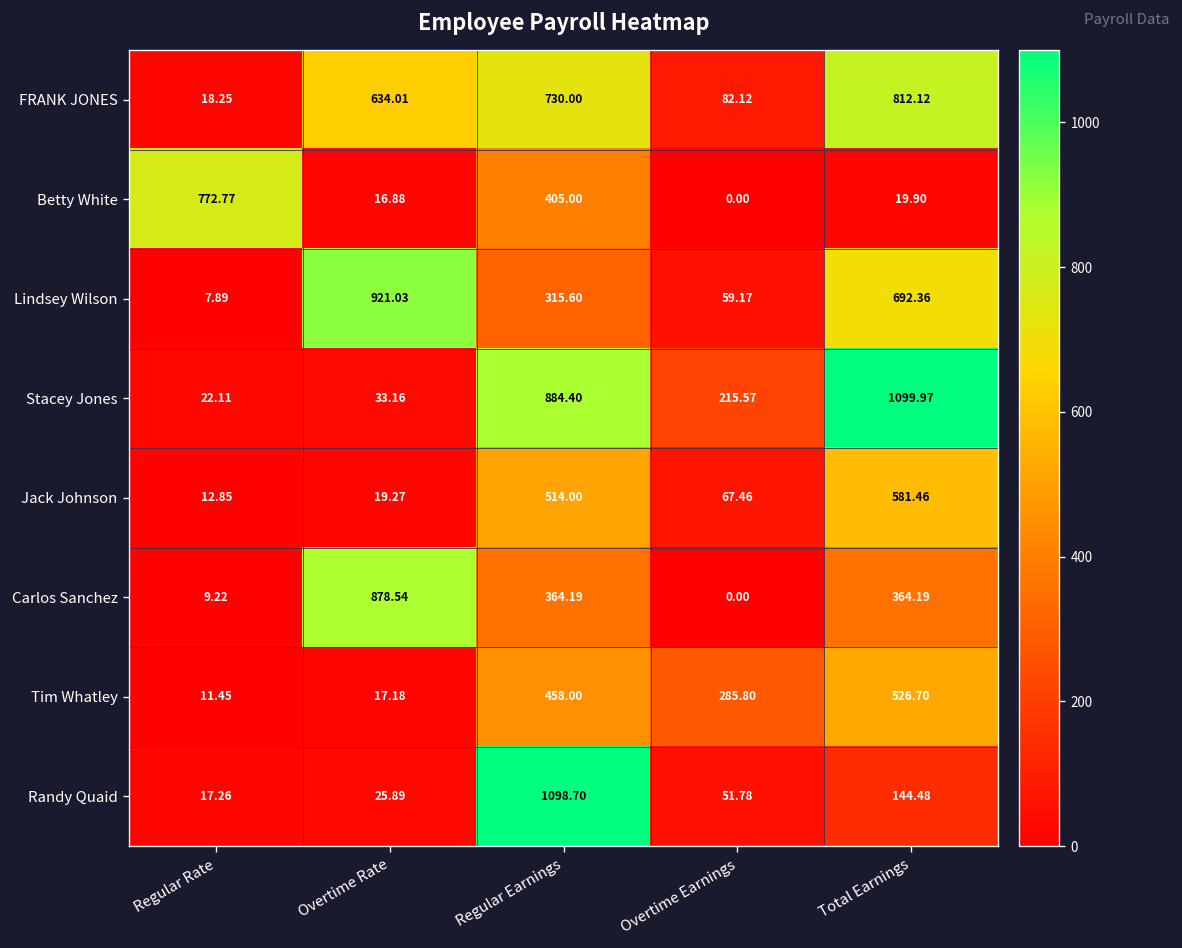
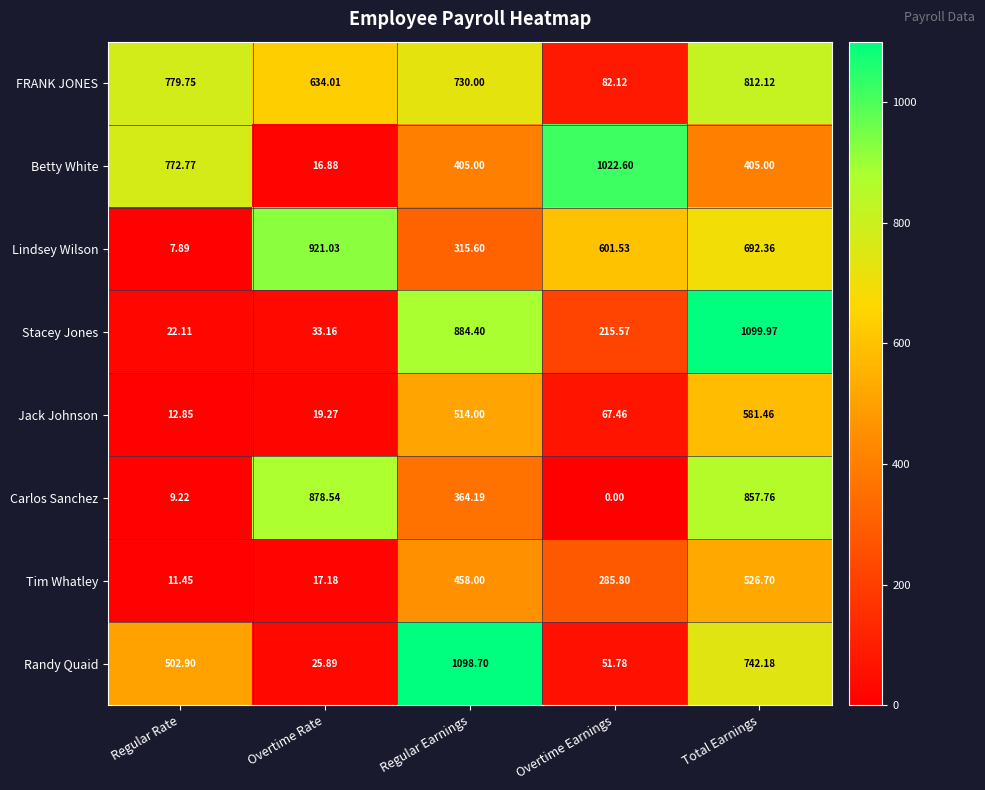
  {
    "FRANK JONES": {
-     "Regular Rate": 18.25,
+     "Regular Rate": 779.75,
      "Overtime Rate": 634.01,
      "Regular Earnings": 730.00,
      "Overtime Earnings": 82.12,
      "Total Earnings": 812.12
    },
    "Betty White": {
      "Regular Rate": 772.77,
      "Overtime Rate": 16.88,
      "Regular Earnings": 405.00,
-     "Overtime Earnings": 0.00,
-     "Total Earnings": 19.90
+     "Overtime Earnings": 1022.60,
+     "Total Earnings": 405.00
    },
    "Lindsey Wilson": {
      "Regular Rate": 7.89,
      "Overtime Rate": 921.03,
      "Regular Earnings": 315.60,
-     "Overtime Earnings": 59.17,
+     "Overtime Earnings": 601.53,
      "Total Earnings": 692.36
    },
    "Stacey Jones": {
      "Regular Rate": 22.11,
      "Overtime Rate": 33.16,
      "Regular Earnings": 884.40,
      "Overtime Earnings": 215.57,
      "Total Earnings": 1099.97
    },
    "Jack Johnson": {
      "Regular Rate": 12.85,
      "Overtime Rate": 19.27,
      "Regular Earnings": 514.00,
      "Overtime Earnings": 67.46,
      "Total Earnings": 581.46
    },
    "Carlos Sanchez": {
      "Regular Rate": 9.22,
      "Overtime Rate": 878.54,
      "Regular Earnings": 364.19,
      "Overtime Earnings": 0.00,
-     "Total Earnings": 364.19
+     "Total Earnings": 857.76
    },
    "Tim Whatley": {
      "Regular Rate": 11.45,
      "Overtime Rate": 17.18,
      "Regular Earnings": 458.00,
      "Overtime Earnings": 285.80,
      "Total Earnings": 526.70
    },
    "Randy Quaid": {
-     "Regular Rate": 17.26,
+     "Regular Rate": 502.90,
      "Overtime Rate": 25.89,
      "Regular Earnings": 1098.70,
      "Overtime Earnings": 51.78,
-     "Total Earnings": 144.48
+     "Total Earnings": 742.18
    }
  }
